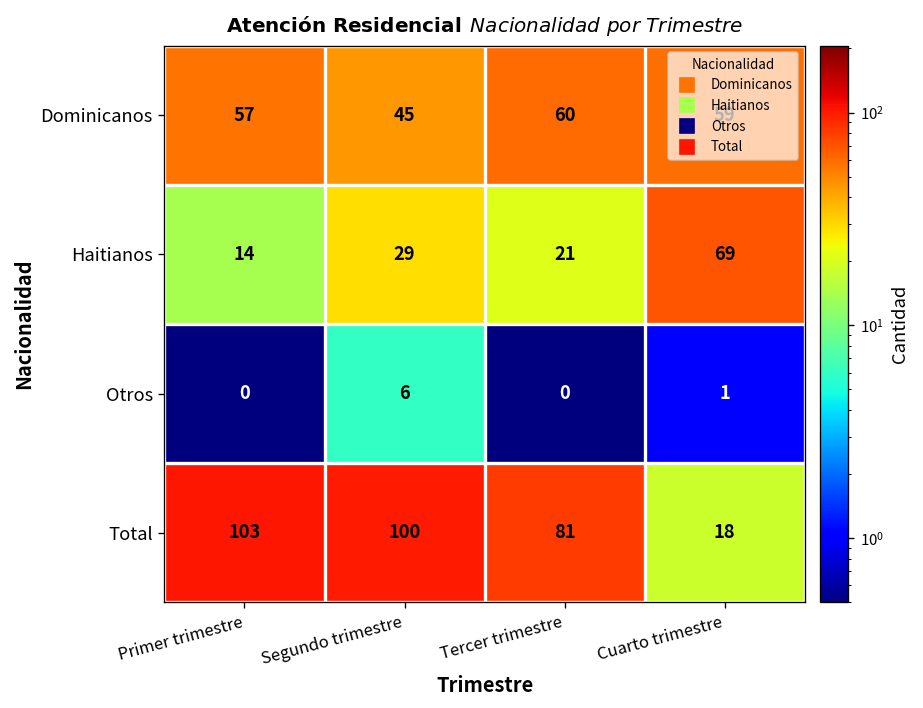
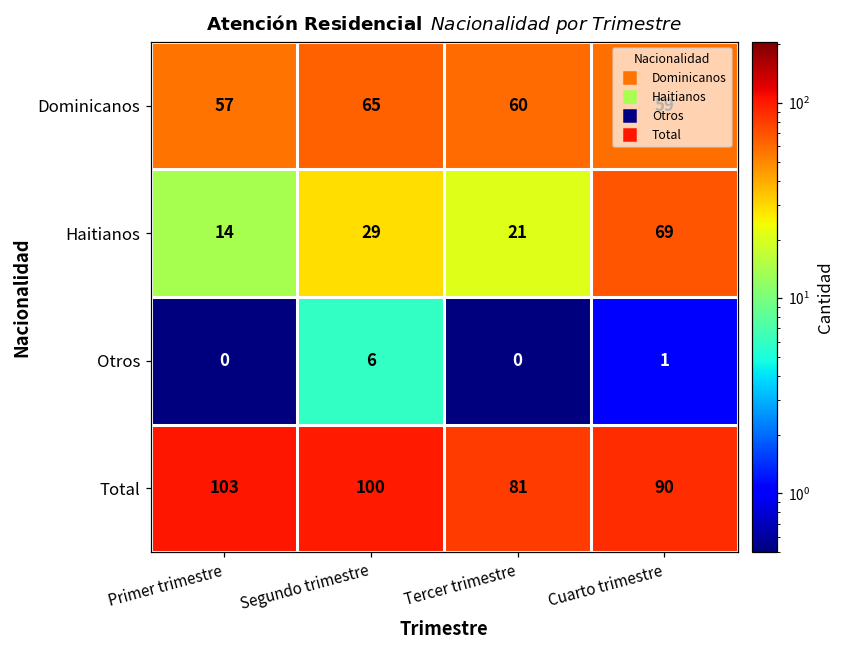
  {
    "Dominicanos": {
      "Primer trimestre": 57,
-     "Segundo trimestre": 45,
+     "Segundo trimestre": 65,
      "Tercer trimestre": 60
    },
    "Haitianos": {
      "Primer trimestre": 14,
      "Segundo trimestre": 29,
      "Tercer trimestre": 21,
      "Cuarto trimestre": 69
    },
    "Otros": {
      "Primer trimestre": 0,
      "Segundo trimestre": 6,
      "Tercer trimestre": 0,
      "Cuarto trimestre": 1
    },
    "Total": {
      "Primer trimestre": 103,
      "Segundo trimestre": 100,
      "Tercer trimestre": 81,
-     "Cuarto trimestre": 18
+     "Cuarto trimestre": 90
    }
  }
